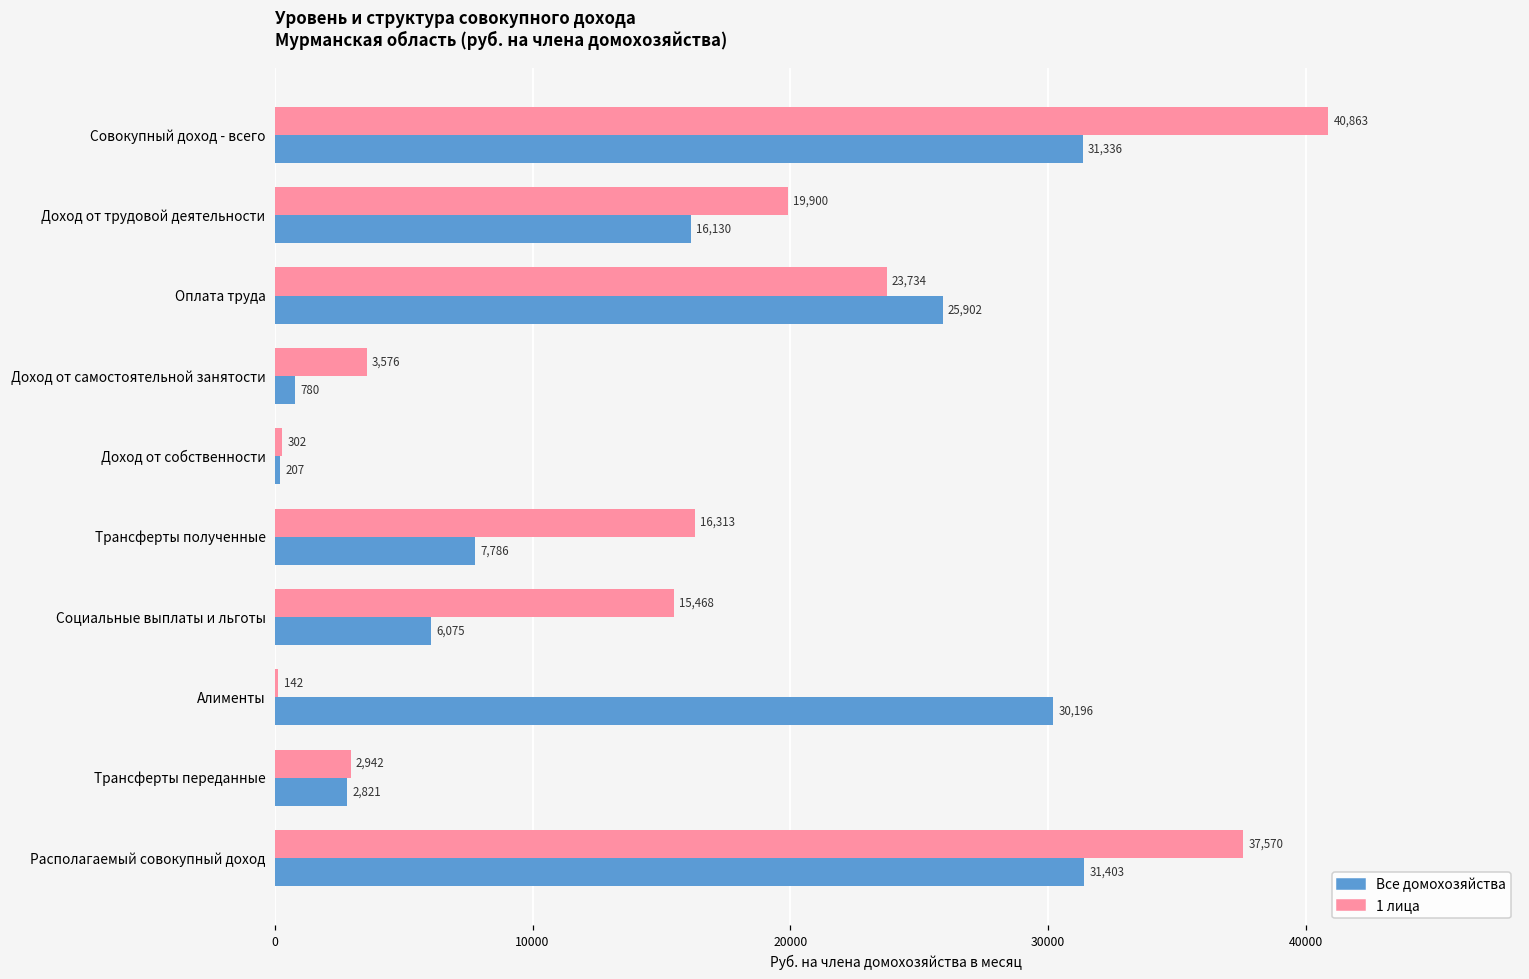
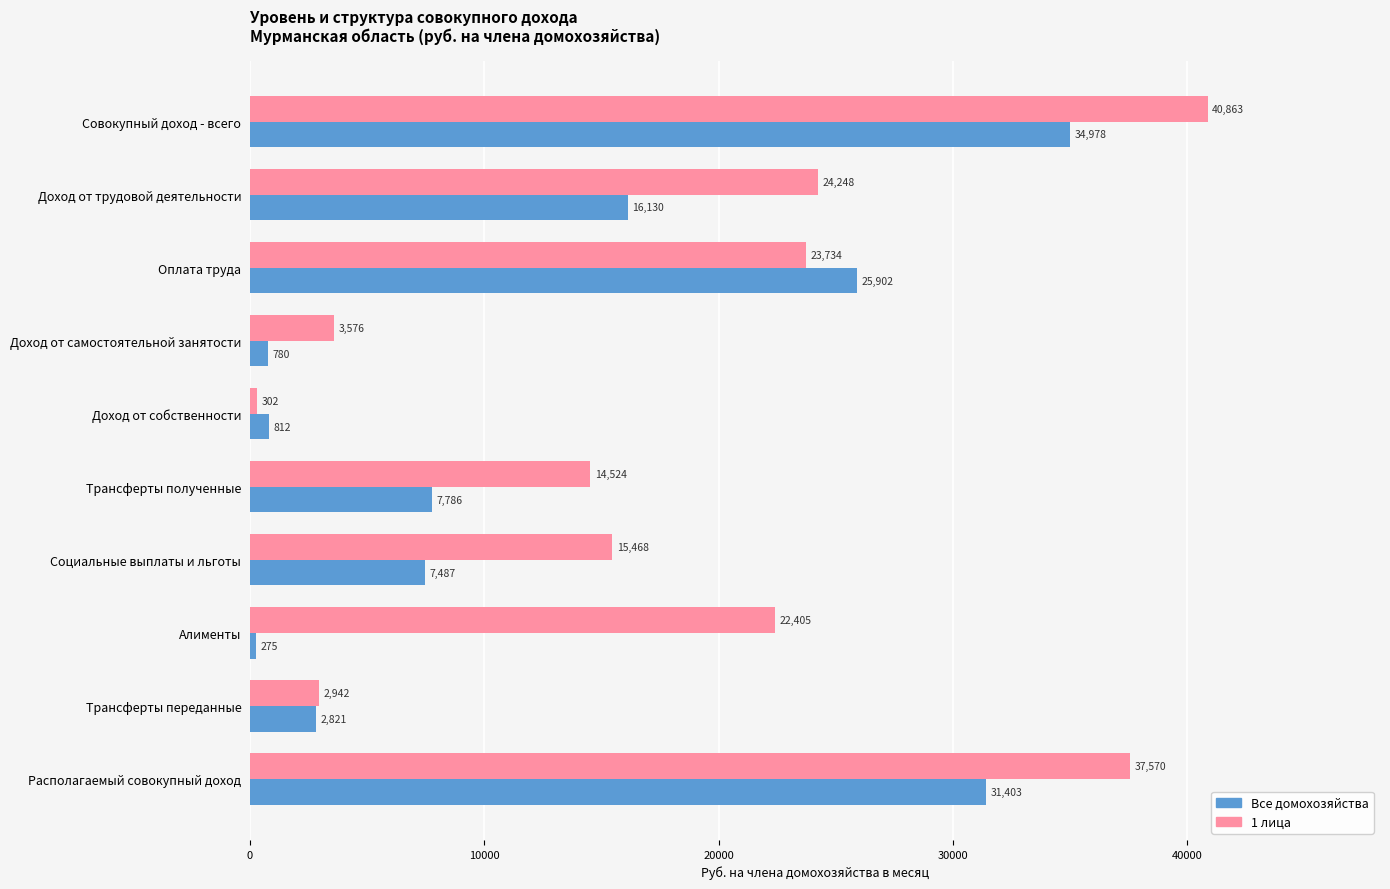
  {
    "Все домохозяйства": {
-     "Совокупный доход - всего": "31,336",
+     "Совокупный доход - всего": "34,978",
      "Доход от трудовой деятельности": "16,130",
      "Оплата труда": "25,902",
      "Доход от самостоятельной занятости": "780",
-     "Доход от собственности": "207",
+     "Доход от собственности": "812",
      "Трансферты полученные": "7,786",
-     "Социальные выплаты и льготы": "6,075",
-     "Алименты": "30,196",
+     "Социальные выплаты и льготы": "7,487",
+     "Алименты": "275",
      "Трансферты переданные": "2,821",
      "Располагаемый совокупный доход": "31,403"
    },
    "1 лица": {
      "Совокупный доход - всего": "40,863",
-     "Доход от трудовой деятельности": "19,900",
+     "Доход от трудовой деятельности": "24,248",
      "Оплата труда": "23,734",
      "Доход от самостоятельной занятости": "3,576",
      "Доход от собственности": "302",
-     "Трансферты полученные": "16,313",
+     "Трансферты полученные": "14,524",
      "Социальные выплаты и льготы": "15,468",
-     "Алименты": "142",
+     "Алименты": "22,405",
      "Трансферты переданные": "2,942",
      "Располагаемый совокупный доход": "37,570"
    }
  }
